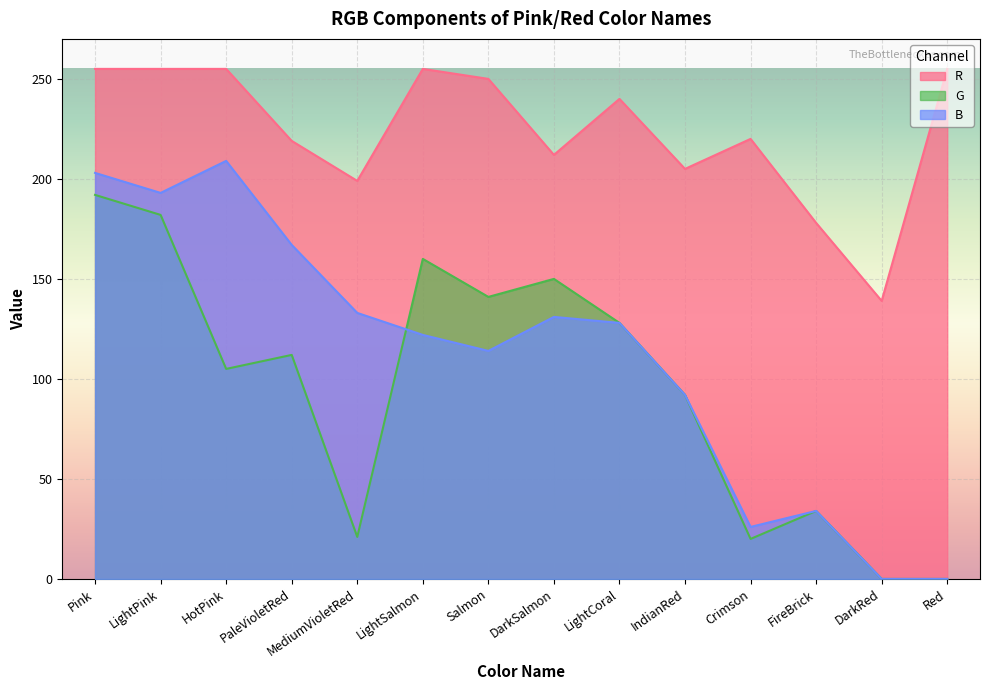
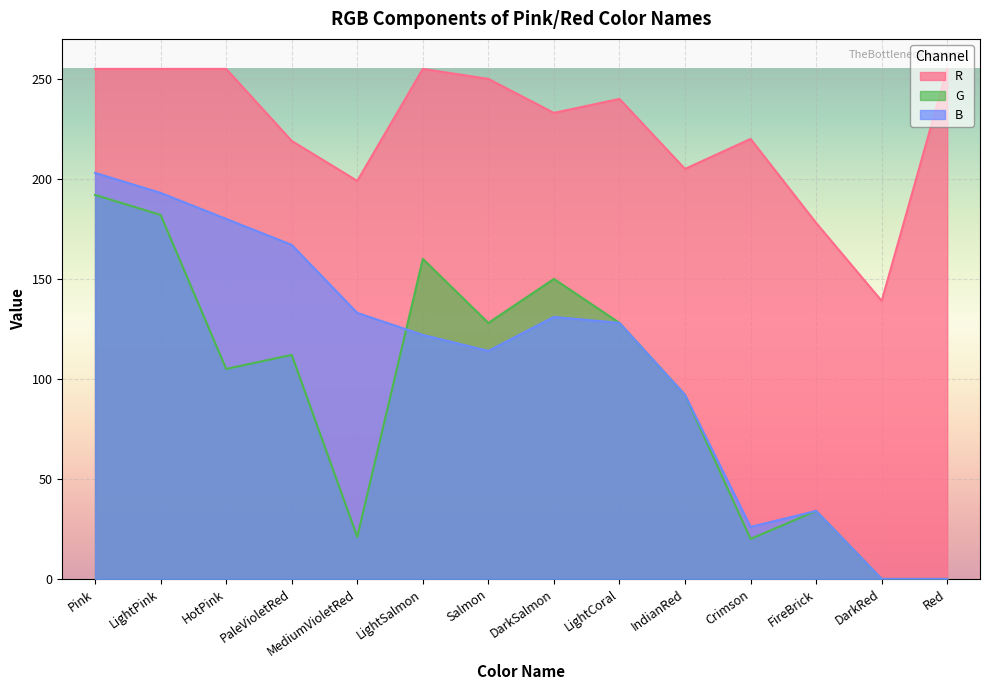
  {
    "R": {
      "Pink": 255,
      "LightPink": 255,
      "HotPink": 255,
      "PaleVioletRed": 219,
      "MediumVioletRed": 199,
      "LightSalmon": 255,
      "Salmon": 250,
-     "DarkSalmon": 212,
+     "DarkSalmon": 233,
      "LightCoral": 240,
      "IndianRed": 205,
      "Crimson": 220,
      "FireBrick": 178,
      "DarkRed": 139
    },
    "G": {
      "Pink": 192,
      "LightPink": 182,
      "HotPink": 105,
      "PaleVioletRed": 112,
      "MediumVioletRed": 21,
      "LightSalmon": 160,
-     "Salmon": 141,
+     "Salmon": 128,
      "DarkSalmon": 150,
      "Crimson": 20
    },
    "B": {
      "Pink": 203,
      "LightPink": 193,
-     "HotPink": 209,
+     "HotPink": 180,
      "PaleVioletRed": 167,
      "MediumVioletRed": 133,
      "LightSalmon": 122,
      "Salmon": 114,
      "DarkSalmon": 131,
      "Crimson": 26
    }
  }
